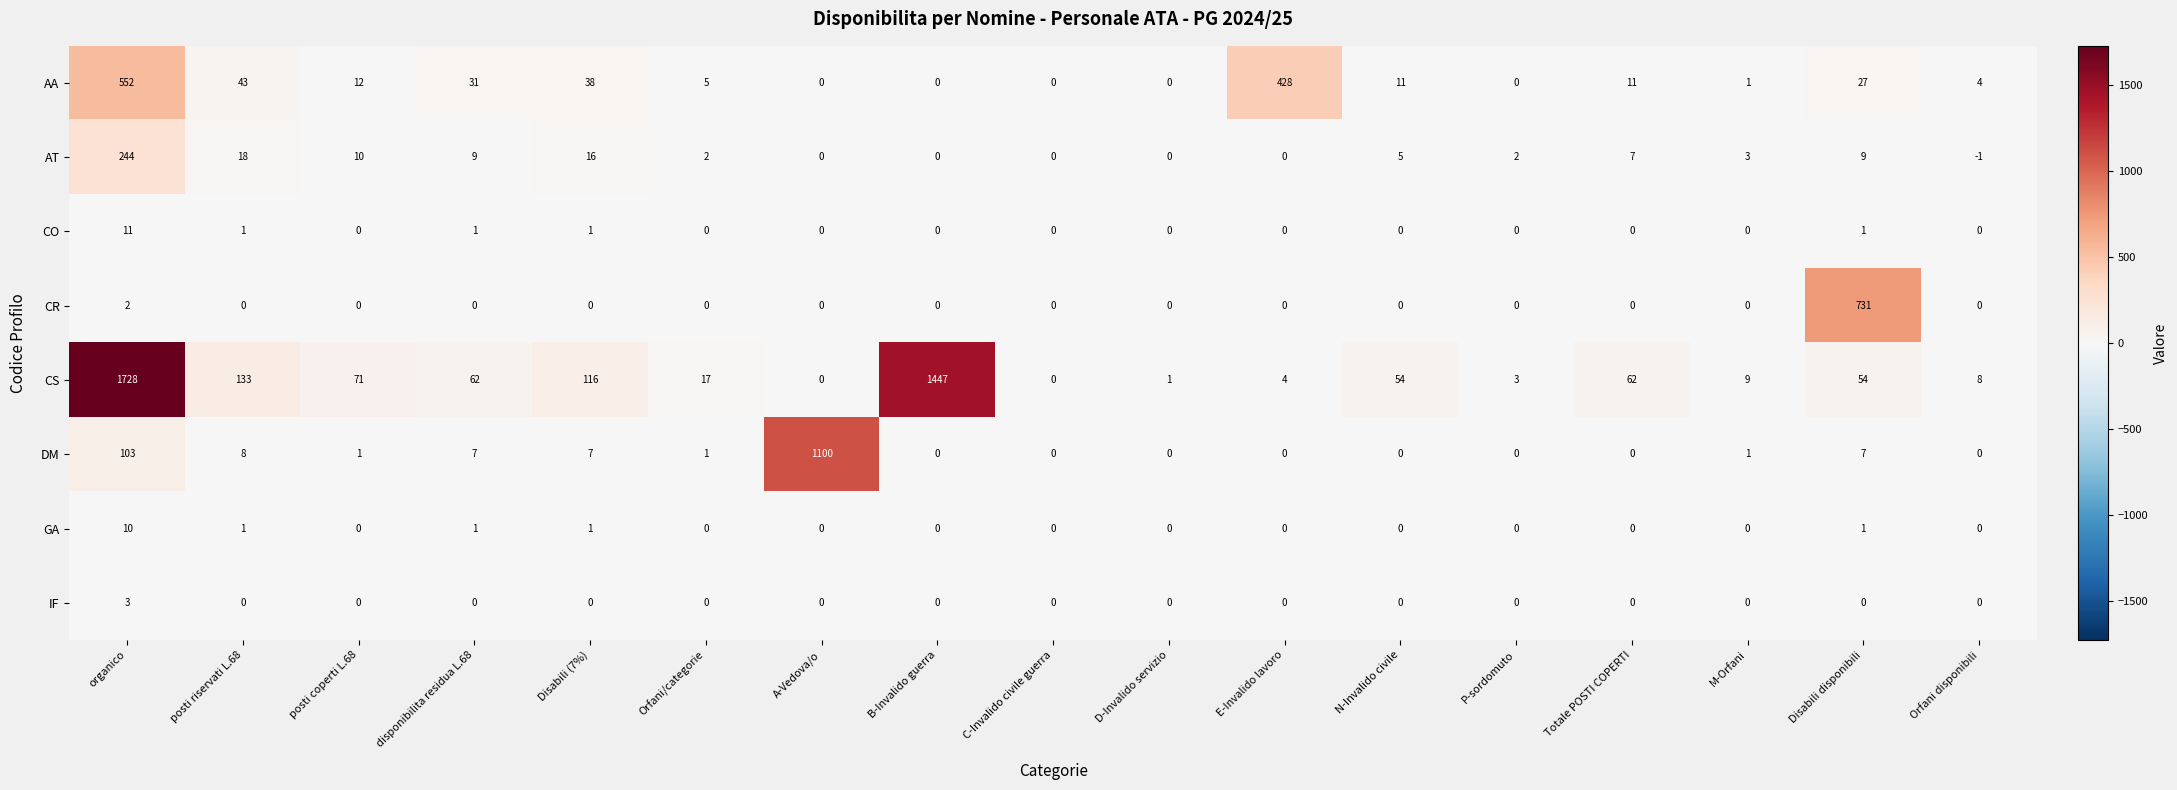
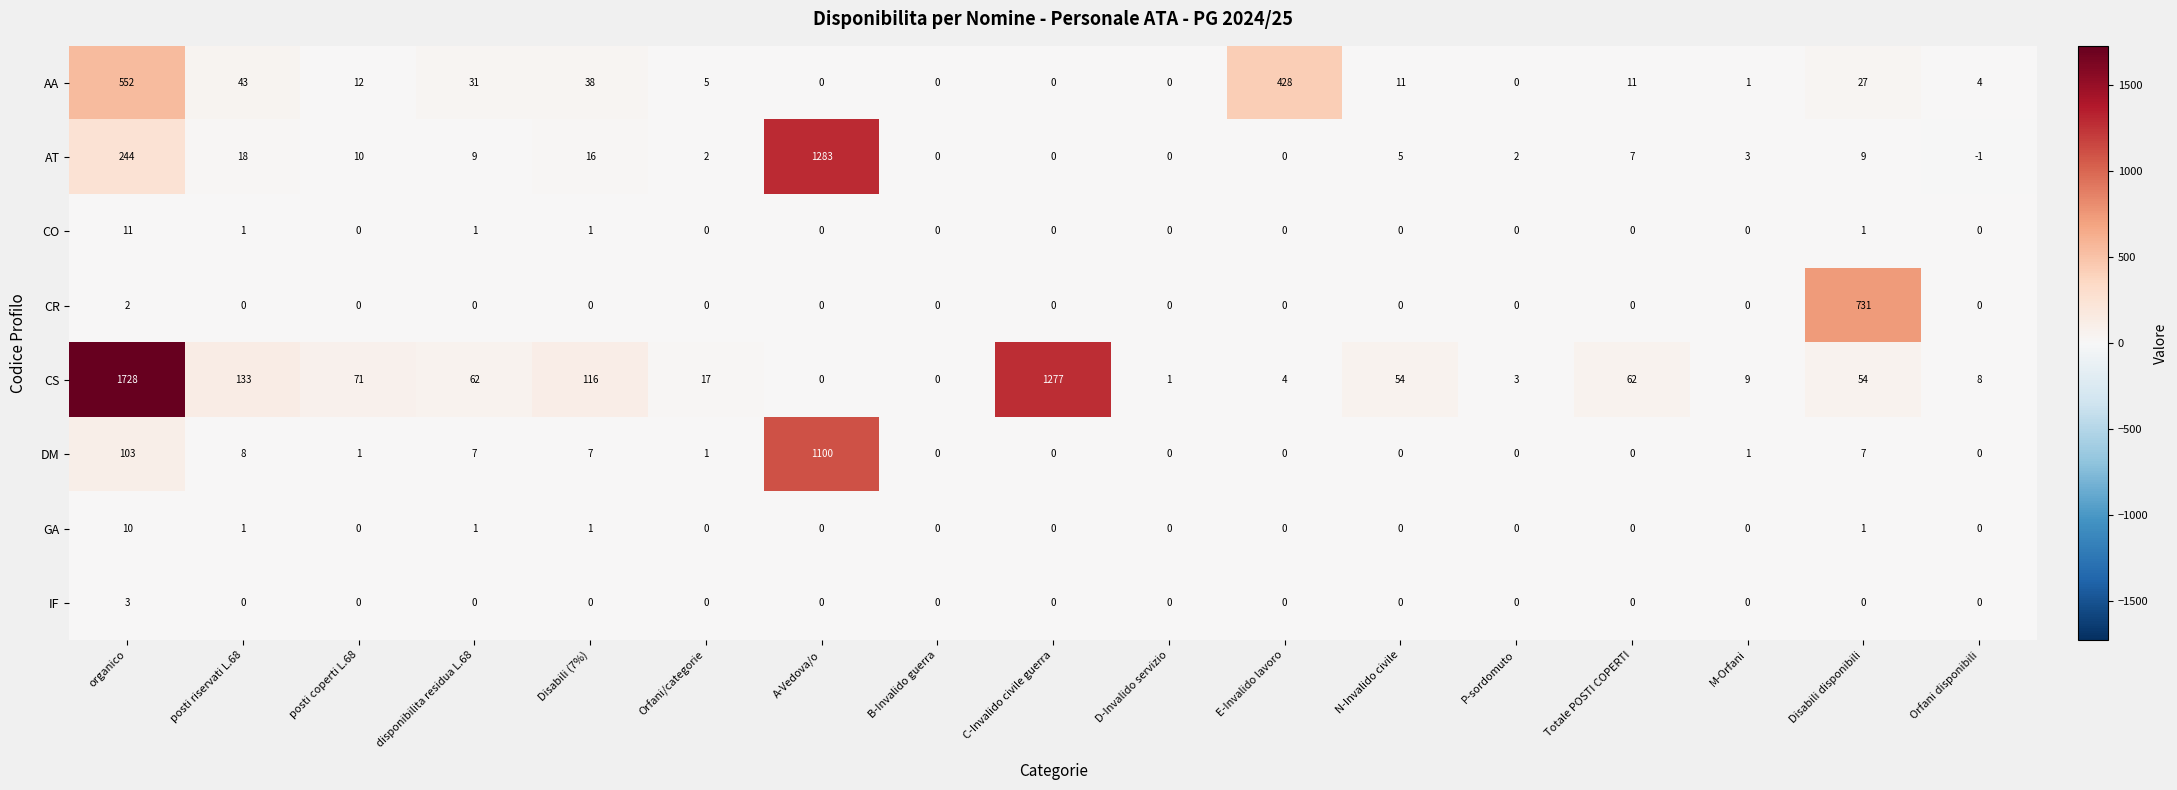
  {
    "AA": {
      "organico": 552,
      "posti riservati L.68": 43,
      "posti coperti L.68": 12,
      "disponibilita residua L.68": 31,
      "Disabili (7%)": 38,
      "Orfani/categorie": 5,
      "A-Vedova/o": 0,
      "B-Invalido guerra": 0,
      "C-Invalido civile guerra": 0,
      "D-Invalido servizio": 0,
      "E-Invalido lavoro": 428,
      "N-Invalido civile": 11,
      "P-sordomuto": 0,
      "Totale POSTI COPERTI": 11,
      "M-Orfani": 1,
      "Disabili disponibili": 27,
      "Orfani disponibili": 4
    },
    "AT": {
      "organico": 244,
      "posti riservati L.68": 18,
      "posti coperti L.68": 10,
      "disponibilita residua L.68": 9,
      "Disabili (7%)": 16,
      "Orfani/categorie": 2,
-     "A-Vedova/o": 0,
+     "A-Vedova/o": 1283,
      "B-Invalido guerra": 0,
      "C-Invalido civile guerra": 0,
      "D-Invalido servizio": 0,
      "E-Invalido lavoro": 0,
      "N-Invalido civile": 5,
      "P-sordomuto": 2,
      "Totale POSTI COPERTI": 7,
      "M-Orfani": 3,
      "Disabili disponibili": 9,
      "Orfani disponibili": -1
    },
    "CO": {
      "organico": 11,
      "posti riservati L.68": 1,
      "posti coperti L.68": 0,
      "disponibilita residua L.68": 1,
      "Disabili (7%)": 1,
      "Orfani/categorie": 0,
      "A-Vedova/o": 0,
      "B-Invalido guerra": 0,
      "C-Invalido civile guerra": 0,
      "D-Invalido servizio": 0,
      "E-Invalido lavoro": 0,
      "N-Invalido civile": 0,
      "P-sordomuto": 0,
      "Totale POSTI COPERTI": 0,
      "M-Orfani": 0,
      "Disabili disponibili": 1,
      "Orfani disponibili": 0
    },
    "CR": {
      "organico": 2,
      "posti riservati L.68": 0,
      "posti coperti L.68": 0,
      "disponibilita residua L.68": 0,
      "Disabili (7%)": 0,
      "Orfani/categorie": 0,
      "A-Vedova/o": 0,
      "B-Invalido guerra": 0,
      "C-Invalido civile guerra": 0,
      "D-Invalido servizio": 0,
      "E-Invalido lavoro": 0,
      "N-Invalido civile": 0,
      "P-sordomuto": 0,
      "Totale POSTI COPERTI": 0,
      "M-Orfani": 0,
      "Disabili disponibili": 731,
      "Orfani disponibili": 0
    },
    "CS": {
      "organico": 1728,
      "posti riservati L.68": 133,
      "posti coperti L.68": 71,
      "disponibilita residua L.68": 62,
      "Disabili (7%)": 116,
      "Orfani/categorie": 17,
      "A-Vedova/o": 0,
-     "B-Invalido guerra": 1447,
-     "C-Invalido civile guerra": 0,
+     "B-Invalido guerra": 0,
+     "C-Invalido civile guerra": 1277,
      "D-Invalido servizio": 1,
      "E-Invalido lavoro": 4,
      "N-Invalido civile": 54,
      "P-sordomuto": 3,
      "Totale POSTI COPERTI": 62,
      "M-Orfani": 9,
      "Disabili disponibili": 54,
      "Orfani disponibili": 8
    },
    "DM": {
      "organico": 103,
      "posti riservati L.68": 8,
      "posti coperti L.68": 1,
      "disponibilita residua L.68": 7,
      "Disabili (7%)": 7,
      "Orfani/categorie": 1,
      "A-Vedova/o": 1100,
      "B-Invalido guerra": 0,
      "C-Invalido civile guerra": 0,
      "D-Invalido servizio": 0,
      "E-Invalido lavoro": 0,
      "N-Invalido civile": 0,
      "P-sordomuto": 0,
      "Totale POSTI COPERTI": 0,
      "M-Orfani": 1,
      "Disabili disponibili": 7,
      "Orfani disponibili": 0
    },
    "GA": {
      "organico": 10,
      "posti riservati L.68": 1,
      "posti coperti L.68": 0,
      "disponibilita residua L.68": 1,
      "Disabili (7%)": 1,
      "Orfani/categorie": 0,
      "A-Vedova/o": 0,
      "B-Invalido guerra": 0,
      "C-Invalido civile guerra": 0,
      "D-Invalido servizio": 0,
      "E-Invalido lavoro": 0,
      "N-Invalido civile": 0,
      "P-sordomuto": 0,
      "Totale POSTI COPERTI": 0,
      "M-Orfani": 0,
      "Disabili disponibili": 1,
      "Orfani disponibili": 0
    },
    "IF": {
      "organico": 3,
      "posti riservati L.68": 0,
      "posti coperti L.68": 0,
      "disponibilita residua L.68": 0,
      "Disabili (7%)": 0,
      "Orfani/categorie": 0,
      "A-Vedova/o": 0,
      "B-Invalido guerra": 0,
      "C-Invalido civile guerra": 0,
      "D-Invalido servizio": 0,
      "E-Invalido lavoro": 0,
      "N-Invalido civile": 0,
      "P-sordomuto": 0,
      "Totale POSTI COPERTI": 0,
      "M-Orfani": 0,
      "Disabili disponibili": 0,
      "Orfani disponibili": 0
    }
  }
